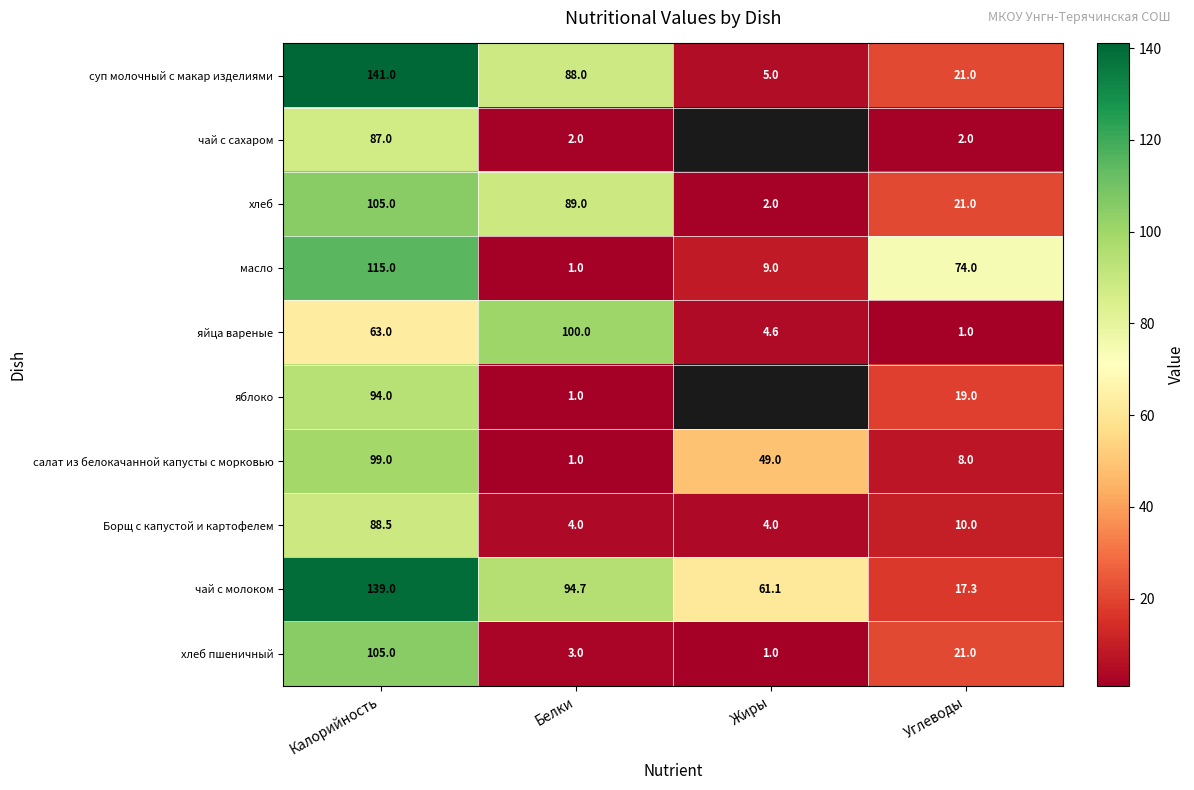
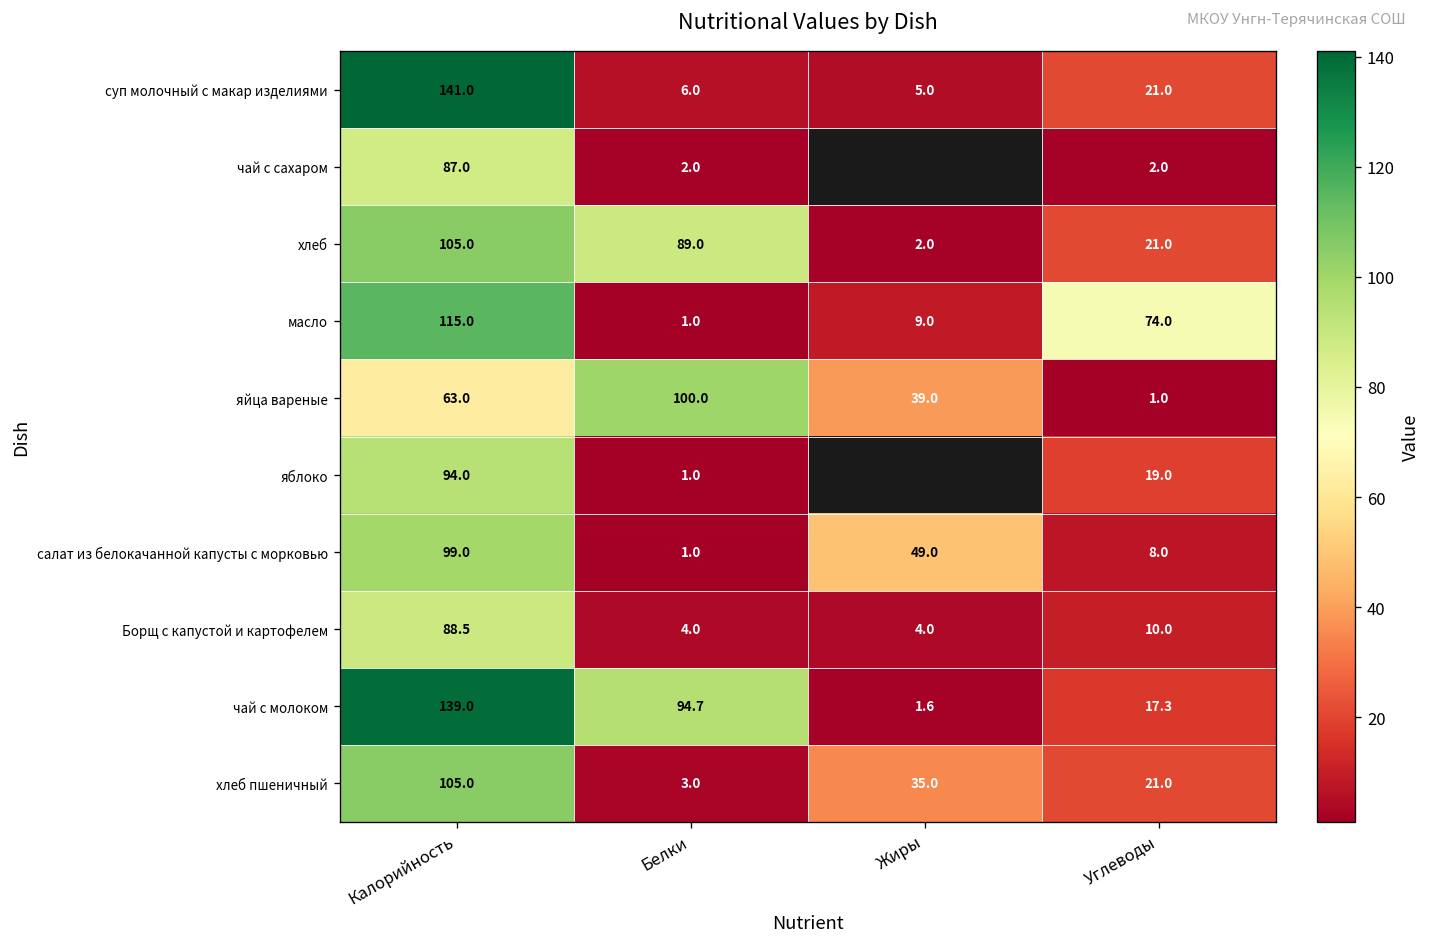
  {
    "суп молочный с макар изделиями": {
      "Калорийность": 141.0,
-     "Белки": 88.0,
+     "Белки": 6.0,
      "Жиры": 5.0,
      "Углеводы": 21.0
    },
    "чай с сахаром": {
      "Калорийность": 87.0,
      "Белки": 2.0,
      "Углеводы": 2.0
    },
    "хлеб": {
      "Калорийность": 105.0,
      "Белки": 89.0,
      "Жиры": 2.0,
      "Углеводы": 21.0
    },
    "масло": {
      "Калорийность": 115.0,
      "Белки": 1.0,
      "Жиры": 9.0,
      "Углеводы": 74.0
    },
    "яйца вареные": {
      "Калорийность": 63.0,
      "Белки": 100.0,
-     "Жиры": 4.6,
+     "Жиры": 39.0,
      "Углеводы": 1.0
    },
    "яблоко": {
      "Калорийность": 94.0,
      "Белки": 1.0,
      "Углеводы": 19.0
    },
    "салат из белокачанной капусты с морковью": {
      "Калорийность": 99.0,
      "Белки": 1.0,
      "Жиры": 49.0,
      "Углеводы": 8.0
    },
    "Борщ с капустой и картофелем": {
      "Калорийность": 88.5,
      "Белки": 4.0,
      "Жиры": 4.0,
      "Углеводы": 10.0
    },
    "чай с молоком": {
      "Калорийность": 139.0,
      "Белки": 94.7,
-     "Жиры": 61.1,
+     "Жиры": 1.6,
      "Углеводы": 17.3
    },
    "хлеб пшеничный": {
      "Калорийность": 105.0,
      "Белки": 3.0,
-     "Жиры": 1.0,
+     "Жиры": 35.0,
      "Углеводы": 21.0
    }
  }
